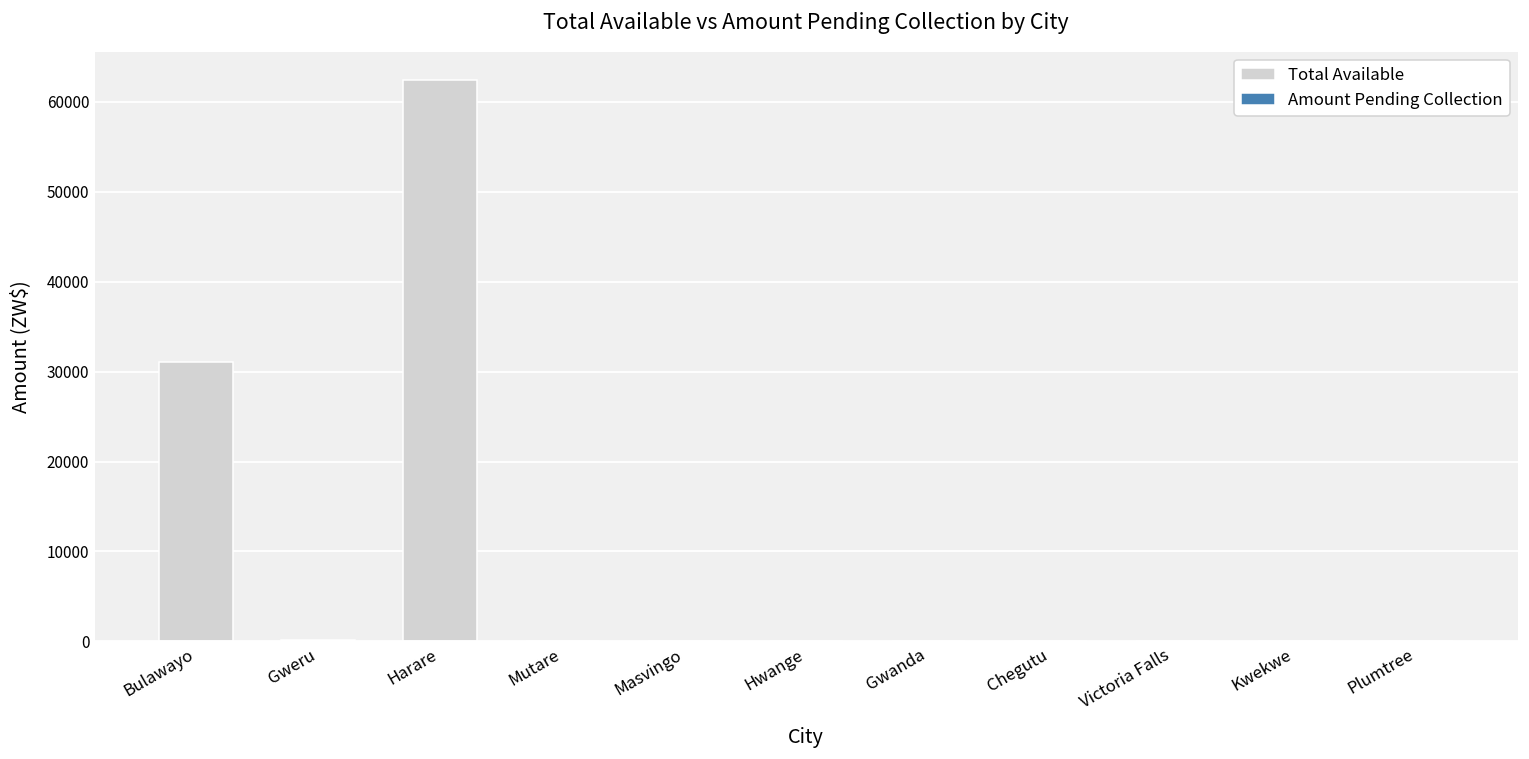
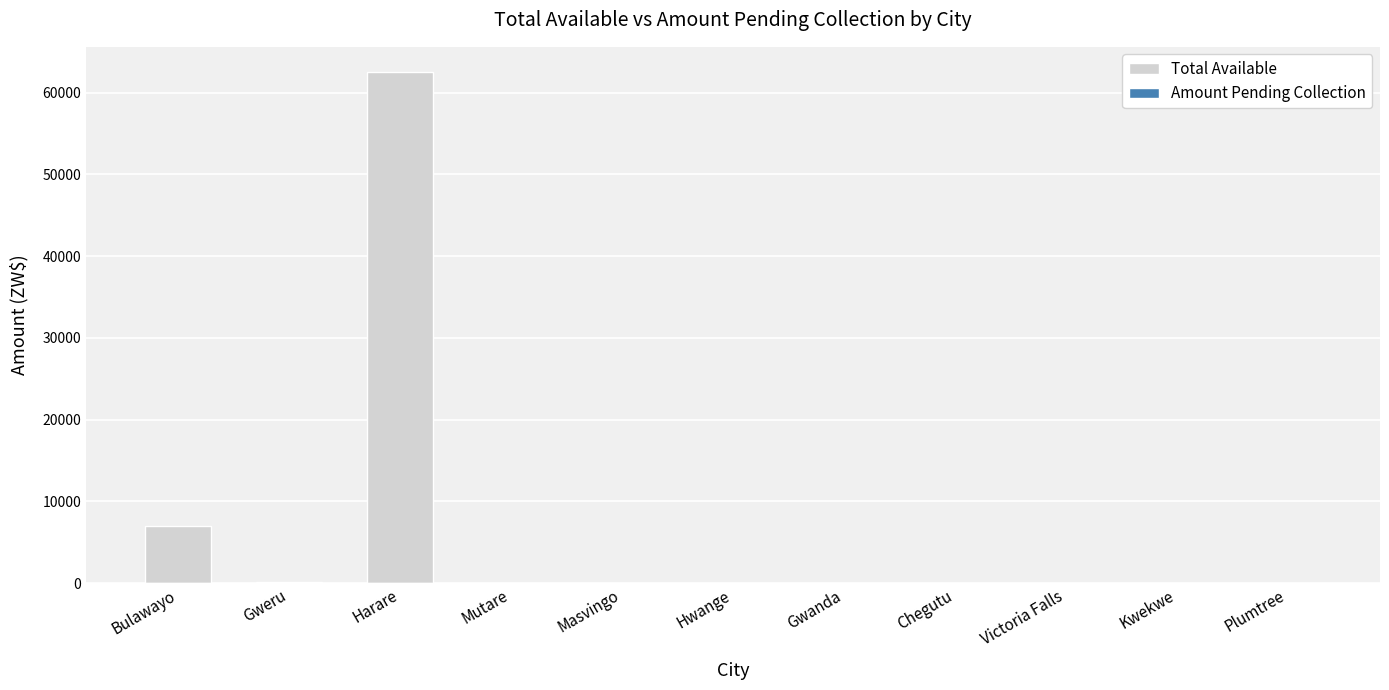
  {
    "Total Available": {
-     "Bulawayo": 31000,
+     "Bulawayo": 7000,
      "Harare": 62000,
      "Mutare": 0,
      "Hwange": 0,
      "Gwanda": 0,
      "Chegutu": 0,
      "Victoria Falls": 0,
      "Kwekwe": 0,
      "Plumtree": 0
    },
    "Amount Pending Collection": {
      "Bulawayo": 0,
      "Gweru": 0,
      "Harare": 0,
      "Mutare": 0,
      "Masvingo": 0,
      "Hwange": 0,
      "Gwanda": 0,
      "Chegutu": 0,
      "Victoria Falls": 0,
      "Kwekwe": 0,
      "Plumtree": 0
    }
  }
